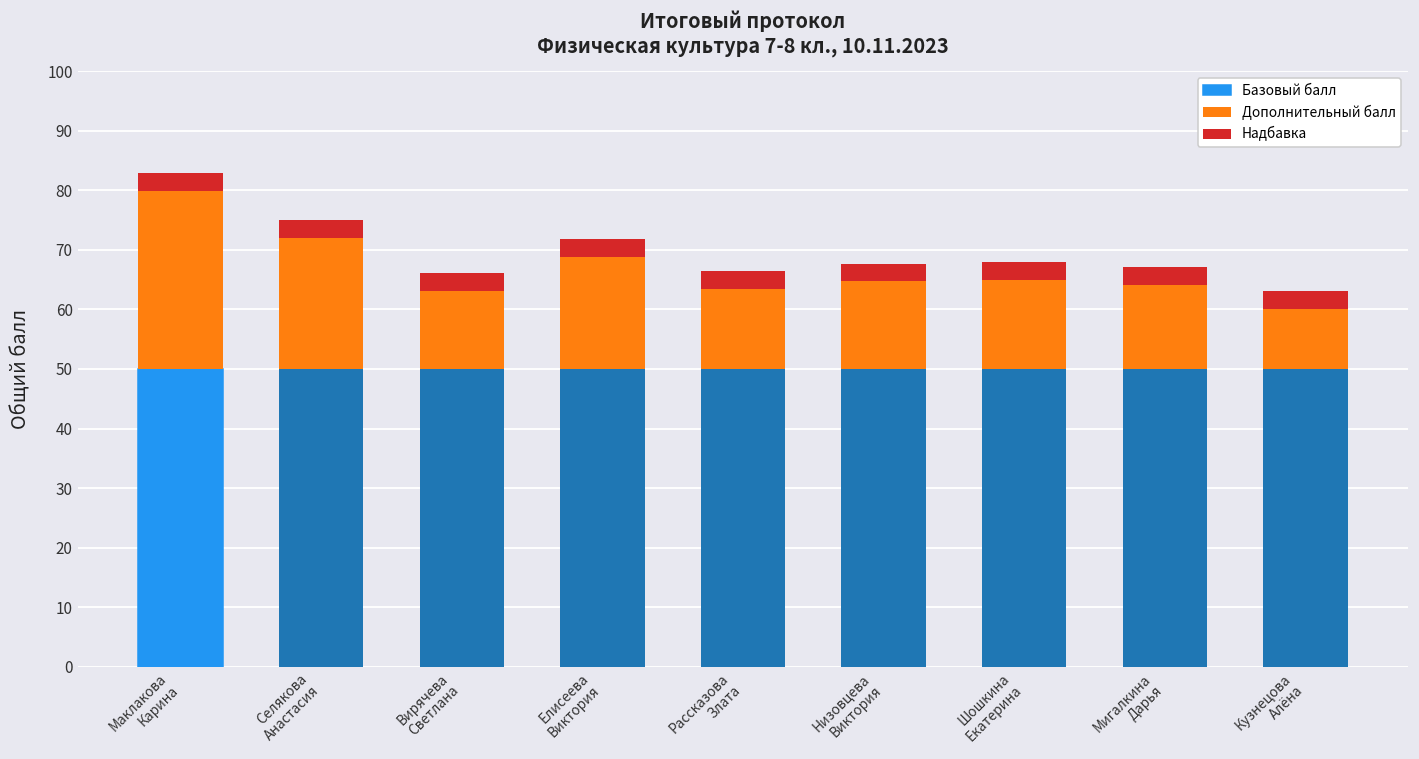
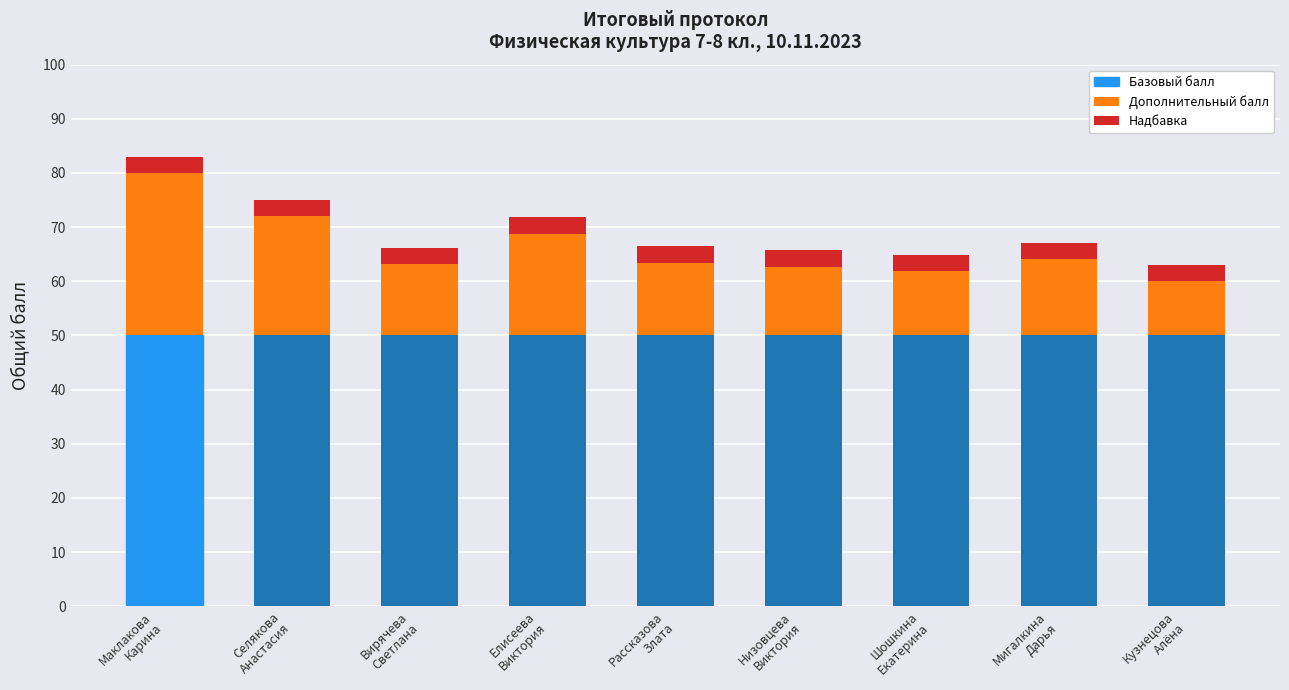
  {
    "Базовый балл": {
      "Маклакова Карина": 50,
      "Селякова Анастасия": 50,
      "Вирячева Светлана": 50,
      "Елисеева Виктория": 50,
      "Рассказова Злата": 50,
      "Низовцева Виктория": 50,
      "Шошкина Екатерина": 50,
      "Мигалкина Дарья": 50,
      "Кузнецова Алёна": 50
    },
    "Дополнительный балл": {
      "Маклакова Карина": 30,
      "Селякова Анастасия": 22,
      "Вирячева Светлана": 13,
      "Елисеева Виктория": 19,
      "Рассказова Злата": 13,
-     "Низовцева Виктория": 15,
-     "Шошкина Екатерина": 15,
+     "Низовцева Виктория": 13,
+     "Шошкина Екатерина": 12,
      "Мигалкина Дарья": 14,
      "Кузнецова Алёна": 10
    }
  }
